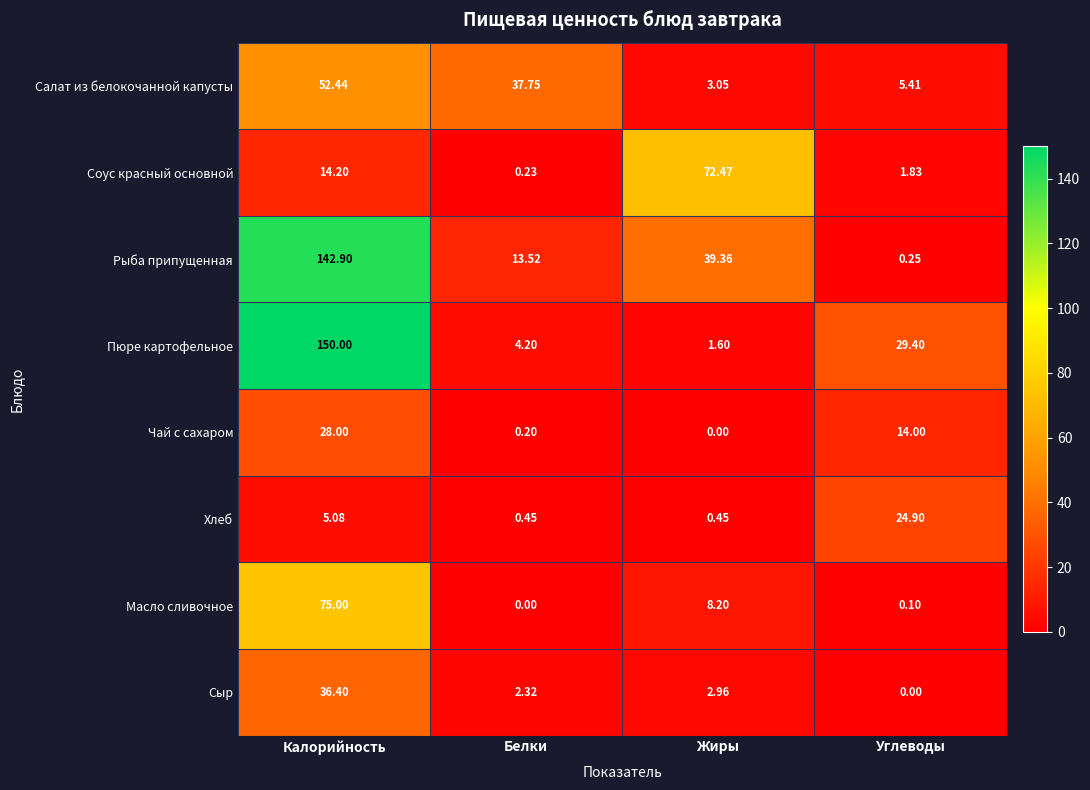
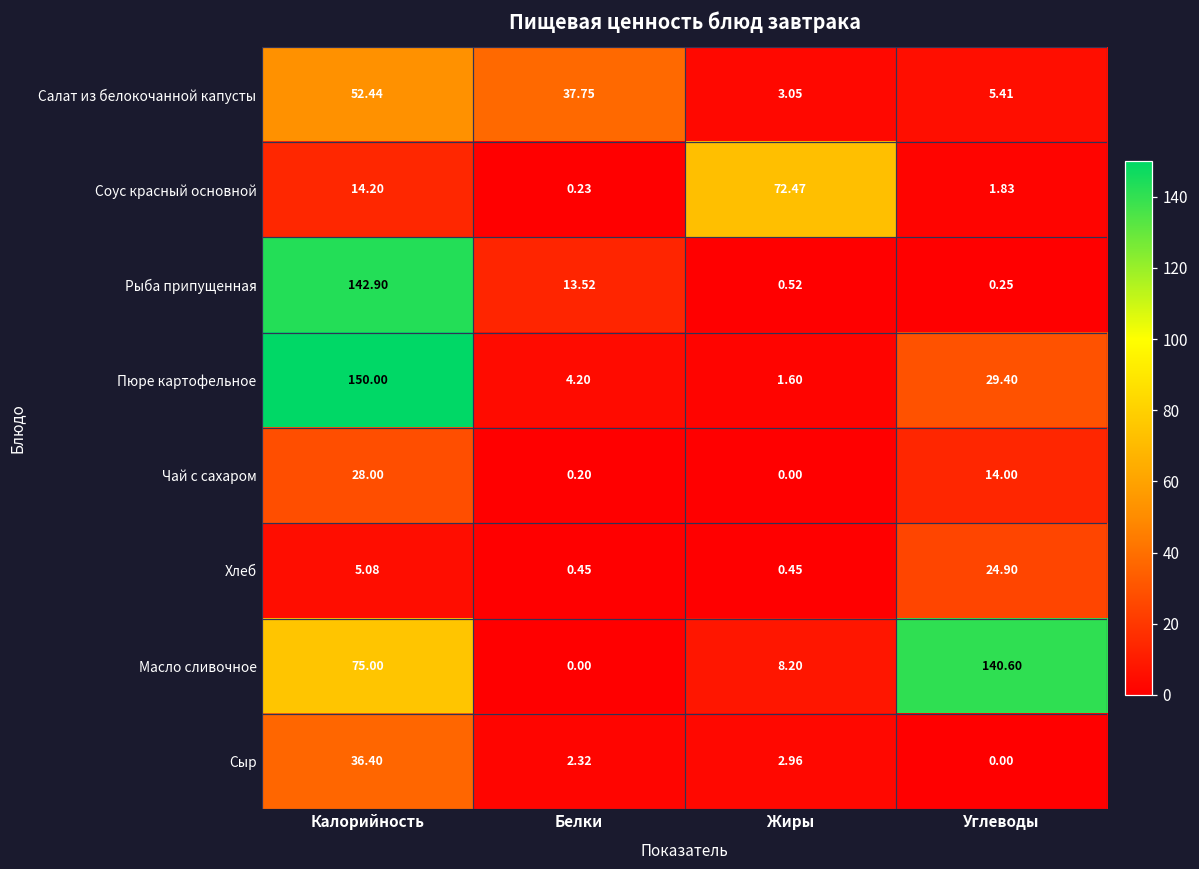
  {
    "Салат из белокочанной капусты": {
      "Калорийность": 52.44,
      "Белки": 37.75,
      "Жиры": 3.05,
      "Углеводы": 5.41
    },
    "Соус красный основной": {
      "Калорийность": 14.20,
      "Белки": 0.23,
      "Жиры": 72.47,
      "Углеводы": 1.83
    },
    "Рыба припущенная": {
      "Калорийность": 142.90,
      "Белки": 13.52,
-     "Жиры": 39.36,
+     "Жиры": 0.52,
      "Углеводы": 0.25
    },
    "Пюре картофельное": {
      "Калорийность": 150.00,
      "Белки": 4.20,
      "Жиры": 1.60,
      "Углеводы": 29.40
    },
    "Чай с сахаром": {
      "Калорийность": 28.00,
      "Белки": 0.20,
      "Жиры": 0.00,
      "Углеводы": 14.00
    },
    "Хлеб": {
      "Калорийность": 5.08,
      "Белки": 0.45,
      "Жиры": 0.45,
      "Углеводы": 24.90
    },
    "Масло сливочное": {
      "Калорийность": 75.00,
      "Белки": 0.00,
      "Жиры": 8.20,
-     "Углеводы": 0.10
+     "Углеводы": 140.60
    },
    "Сыр": {
      "Калорийность": 36.40,
      "Белки": 2.32,
      "Жиры": 2.96,
      "Углеводы": 0.00
    }
  }
